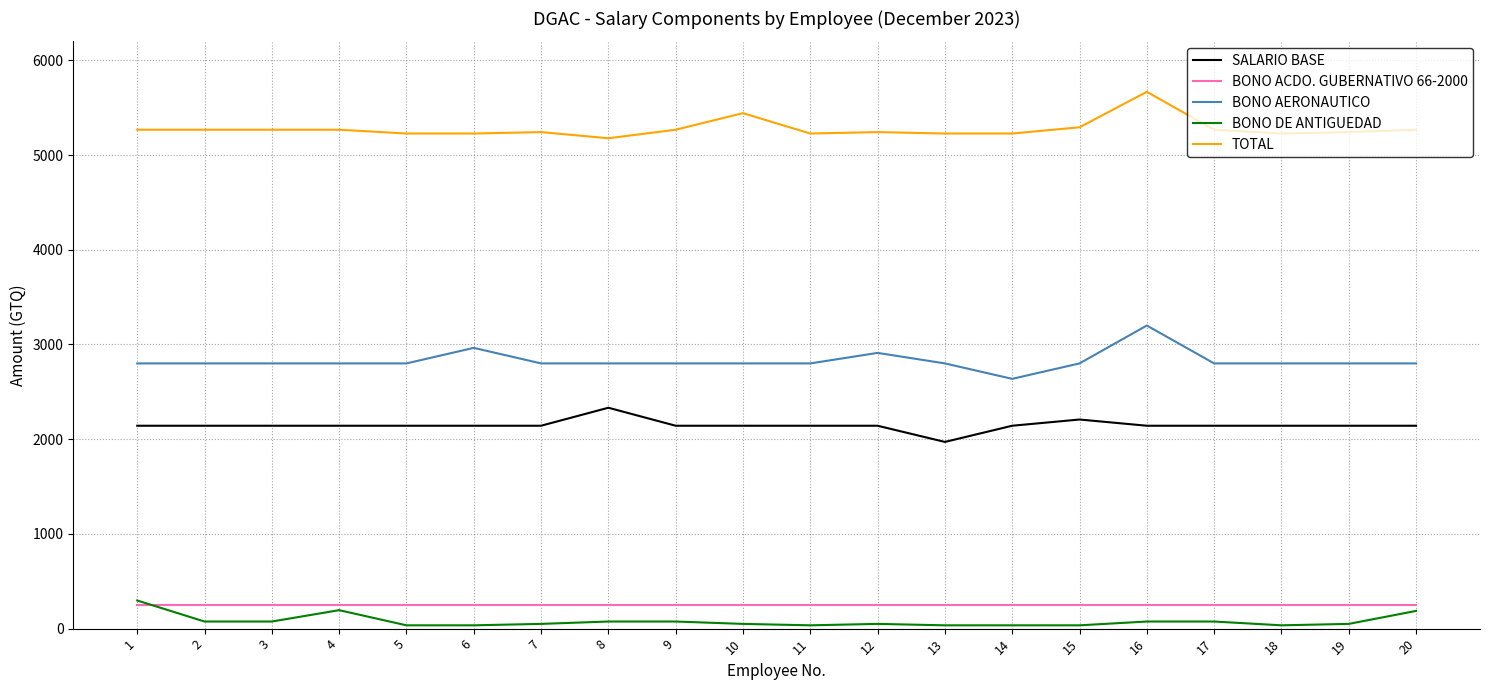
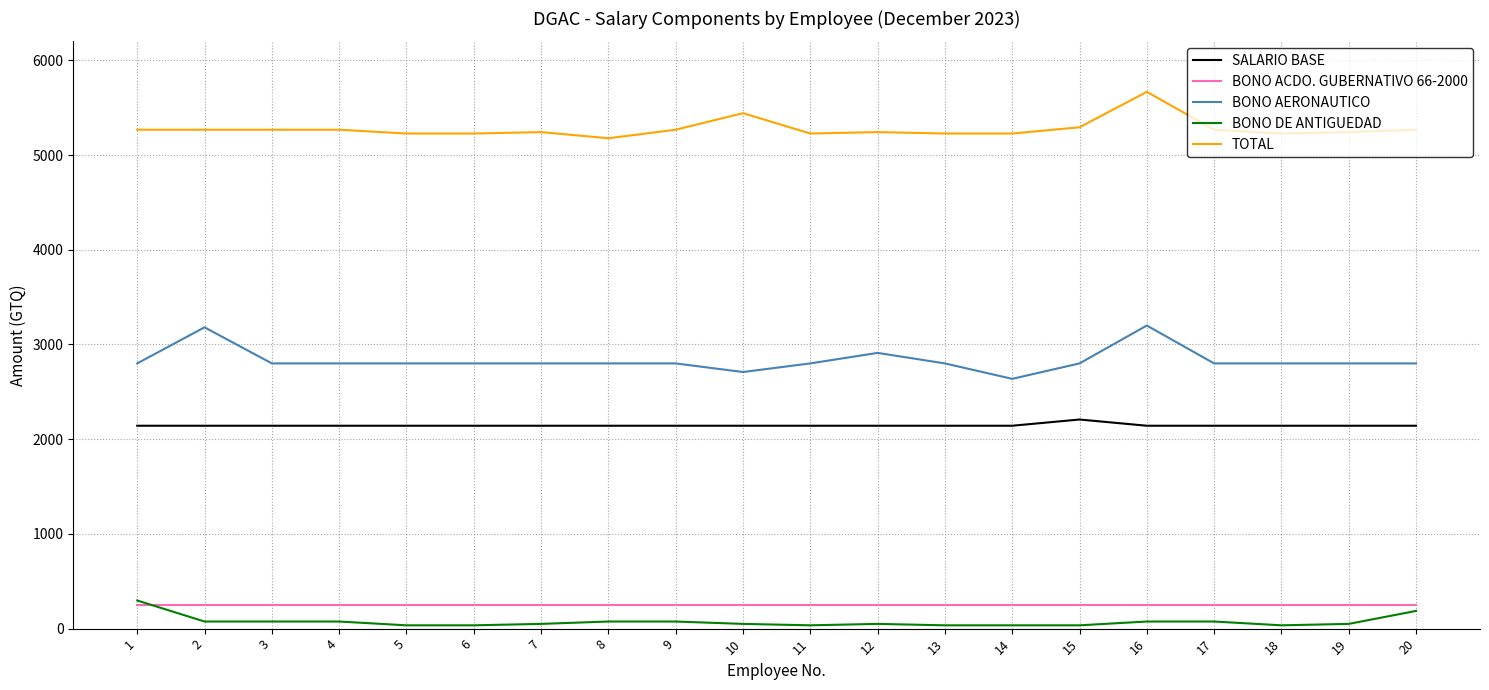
  {
    "SALARIO BASE": {
      "1": 2100,
      "2": 2100,
      "3": 2100,
      "4": 2100,
      "5": 2100,
      "6": 2100,
      "7": 2100,
-     "8": 2300,
+     "8": 2100,
      "9": 2100,
      "10": 2100,
      "11": 2100,
      "12": 2100,
-     "13": 2000,
+     "13": 2100,
      "14": 2100,
      "15": 2200,
      "16": 2100,
      "17": 2100,
      "18": 2100,
      "19": 2100,
      "20": 2100
    },
    "BONO ACDO. GUBERNATIVO 66-2000": {
      "1": 300,
      "2": 300,
      "3": 300,
      "4": 300,
      "5": 300,
      "6": 300,
      "7": 300,
      "8": 300,
      "9": 300,
      "10": 300,
      "11": 300,
      "12": 300,
      "13": 300,
      "14": 300,
      "15": 300,
      "16": 300,
      "17": 300,
      "18": 300,
      "19": 300,
      "20": 300
    },
    "BONO AERONAUTICO": {
      "1": 2800,
-     "2": 2800,
+     "2": 3200,
      "3": 2800,
      "4": 2800,
      "5": 2800,
-     "6": 3000,
+     "6": 2800,
      "7": 2800,
      "8": 2800,
      "9": 2800,
-     "10": 2800,
+     "10": 2700,
      "11": 2800,
      "12": 2900,
      "13": 2800,
      "14": 2600,
      "15": 2800,
      "16": 3200,
      "17": 2800,
      "18": 2800,
      "19": 2800,
      "20": 2800
    },
    "BONO DE ANTIGUEDAD": {
      "1": 300,
      "2": 100,
      "3": 100,
-     "4": 200,
+     "4": 100,
      "5": 0,
      "6": 0,
      "7": 100,
      "8": 100,
      "9": 100,
      "10": 100,
      "11": 0,
      "12": 100,
      "13": 0,
      "14": 0,
      "15": 0,
      "16": 100,
      "17": 100,
      "18": 0,
      "19": 100,
      "20": 200
    },
    "TOTAL": {
      "1": 5300,
      "2": 5300,
      "3": 5300,
      "4": 5300,
      "5": 5200,
      "6": 5200,
      "7": 5200,
      "8": 5200,
      "9": 5300,
      "10": 5400,
      "11": 5200,
      "12": 5200,
      "13": 5200,
      "14": 5200,
      "15": 5300,
      "16": 5700
    }
  }
